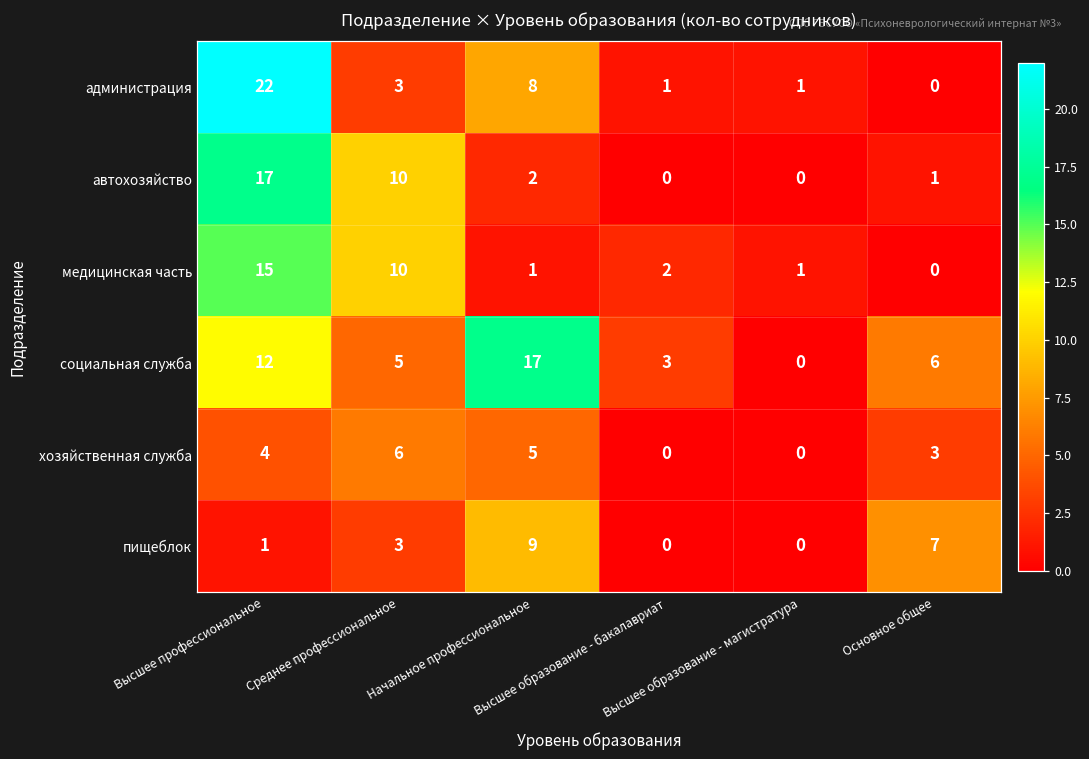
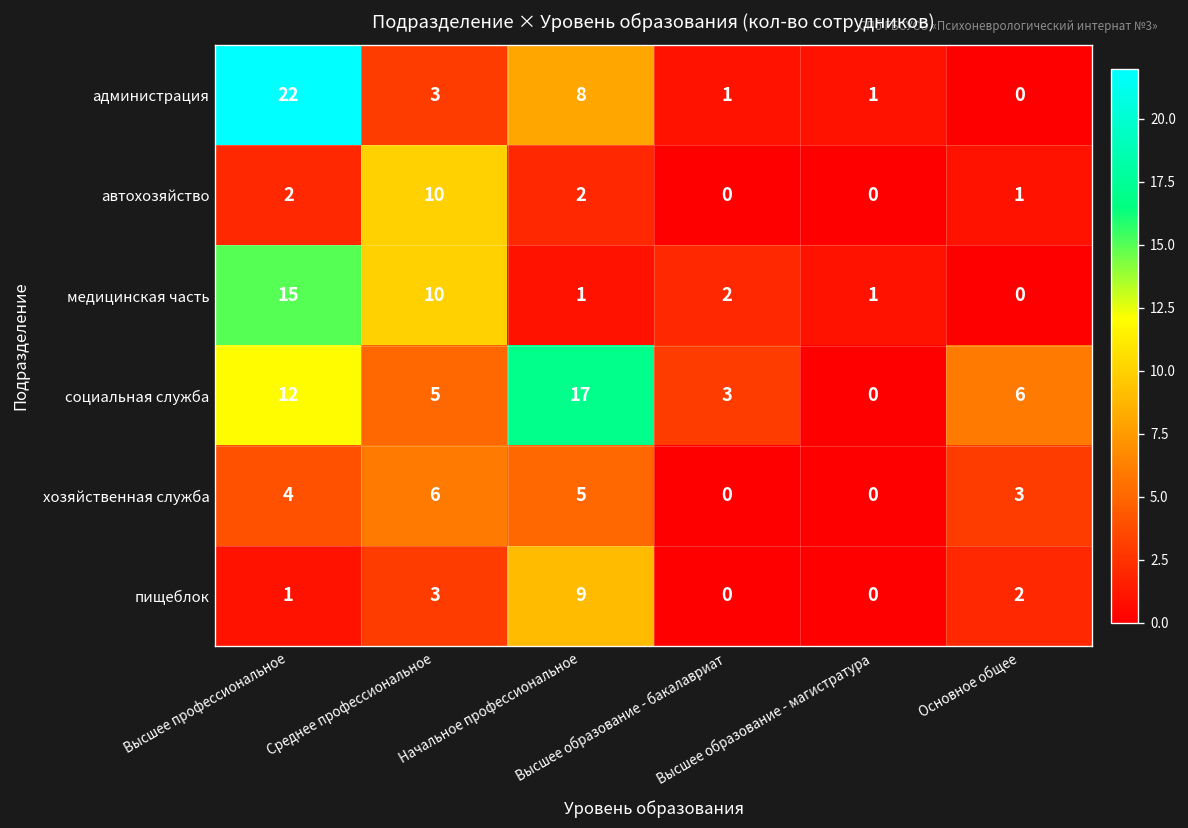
  {
    "администрация": {
      "Высшее профессиональное": 22,
      "Среднее профессиональное": 3,
      "Начальное профессиональное": 8,
      "Высшее образование - бакалавриат": 1,
      "Высшее образование - магистратура": 1,
      "Основное общее": 0
    },
    "автохозяйство": {
-     "Высшее профессиональное": 17,
+     "Высшее профессиональное": 2,
      "Среднее профессиональное": 10,
      "Начальное профессиональное": 2,
      "Высшее образование - бакалавриат": 0,
      "Высшее образование - магистратура": 0,
      "Основное общее": 1
    },
    "медицинская часть": {
      "Высшее профессиональное": 15,
      "Среднее профессиональное": 10,
      "Начальное профессиональное": 1,
      "Высшее образование - бакалавриат": 2,
      "Высшее образование - магистратура": 1,
      "Основное общее": 0
    },
    "социальная служба": {
      "Высшее профессиональное": 12,
      "Среднее профессиональное": 5,
      "Начальное профессиональное": 17,
      "Высшее образование - бакалавриат": 3,
      "Высшее образование - магистратура": 0,
      "Основное общее": 6
    },
    "хозяйственная служба": {
      "Высшее профессиональное": 4,
      "Среднее профессиональное": 6,
      "Начальное профессиональное": 5,
      "Высшее образование - бакалавриат": 0,
      "Высшее образование - магистратура": 0,
      "Основное общее": 3
    },
    "пищеблок": {
      "Высшее профессиональное": 1,
      "Среднее профессиональное": 3,
      "Начальное профессиональное": 9,
      "Высшее образование - бакалавриат": 0,
      "Высшее образование - магистратура": 0,
-     "Основное общее": 7
+     "Основное общее": 2
    }
  }
